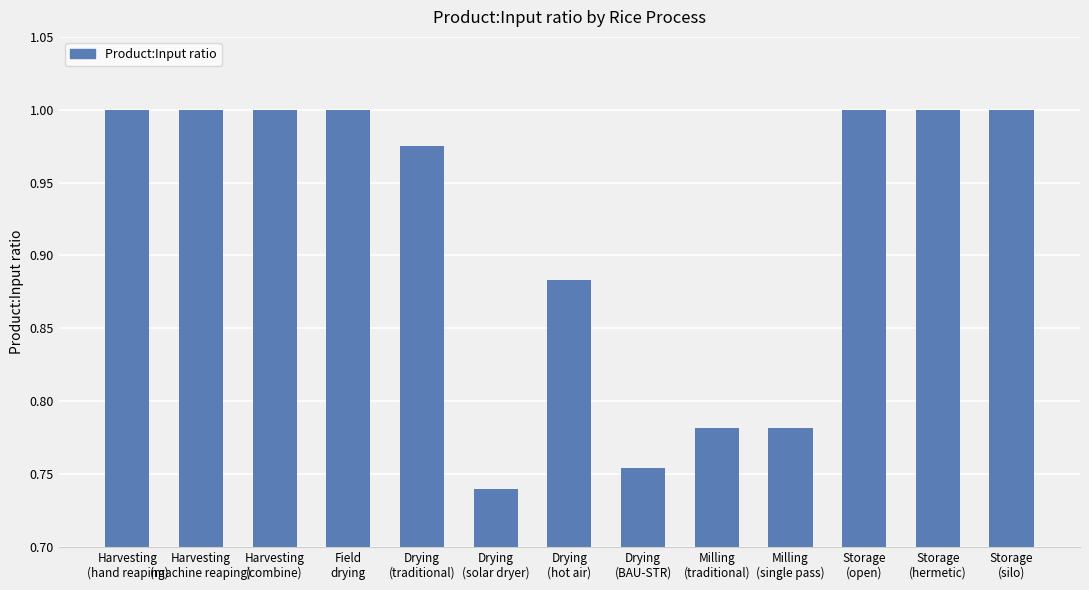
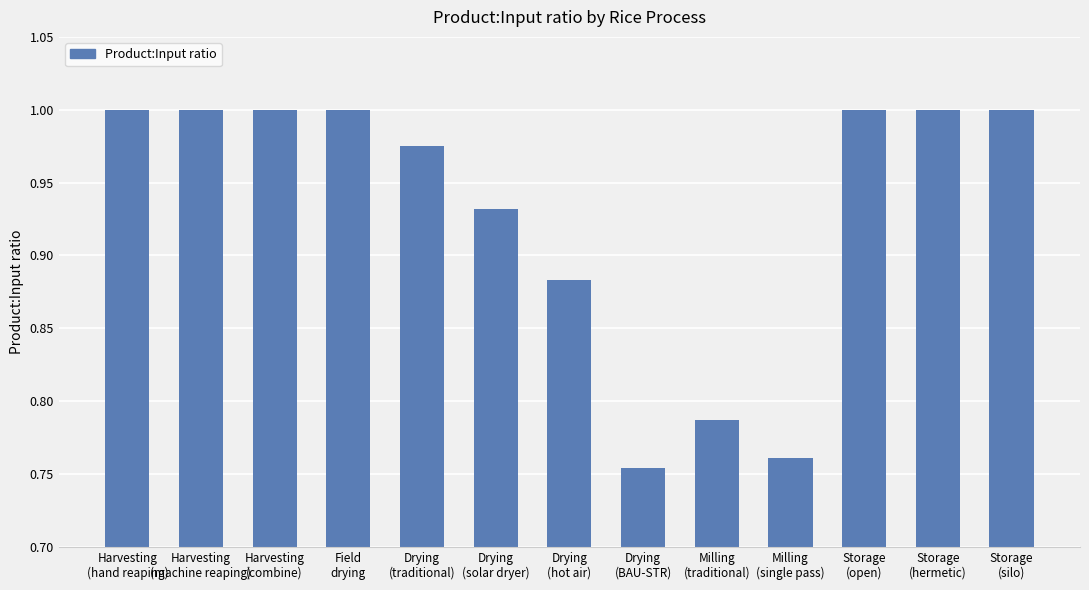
  {
    "Harvesting (combine)": 1.000,
    "Field drying": 1.000,
    "Drying (traditional)": 0.975,
-   "Drying (solar dryer)": 0.740,
+   "Drying (solar dryer)": 0.932,
    "Drying (hot air)": 0.883,
    "Drying (BAU-STR)": 0.754,
-   "Milling (traditional)": 0.781,
-   "Milling (single pass)": 0.781,
+   "Milling (traditional)": 0.787,
+   "Milling (single pass)": 0.761,
    "Storage (open)": 1.000,
    "Storage (hermetic)": 1.000,
    "Storage (silo)": 1.000
  }
